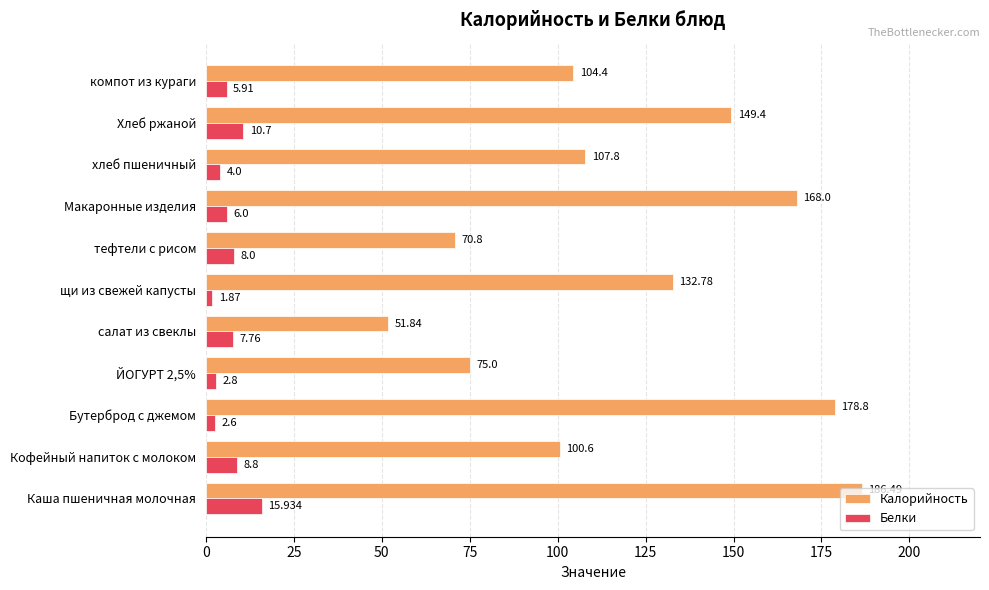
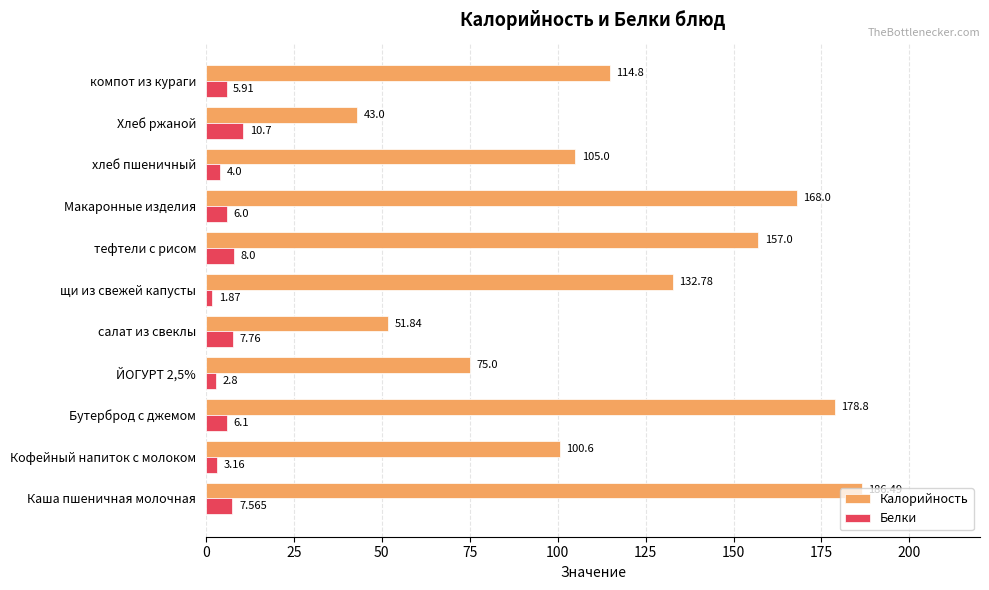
  {
    "Калорийность": {
-     "компот из кураги": 104.4,
-     "Хлеб ржаной": 149.4,
-     "хлеб пшеничный": 107.8,
+     "компот из кураги": 114.8,
+     "Хлеб ржаной": 43.0,
+     "хлеб пшеничный": 105.0,
      "Макаронные изделия": 168.0,
-     "тефтели с рисом": 70.8,
+     "тефтели с рисом": 157.0,
      "щи из свежей капусты": 132.78,
      "салат из свеклы": 51.84,
      "ЙОГУРТ 2,5%": 75.0,
      "Бутерброд с джемом": 178.8,
      "Кофейный напиток с молоком": 100.6
    },
    "Белки": {
      "компот из кураги": 5.91,
      "Хлеб ржаной": 10.7,
      "хлеб пшеничный": 4.0,
      "Макаронные изделия": 6.0,
      "тефтели с рисом": 8.0,
      "щи из свежей капусты": 1.87,
      "салат из свеклы": 7.76,
      "ЙОГУРТ 2,5%": 2.8,
-     "Бутерброд с джемом": 2.6,
-     "Кофейный напиток с молоком": 8.8,
-     "Каша пшеничная молочная": 15.934
+     "Бутерброд с джемом": 6.1,
+     "Кофейный напиток с молоком": 3.16,
+     "Каша пшеничная молочная": 7.565
    }
  }
